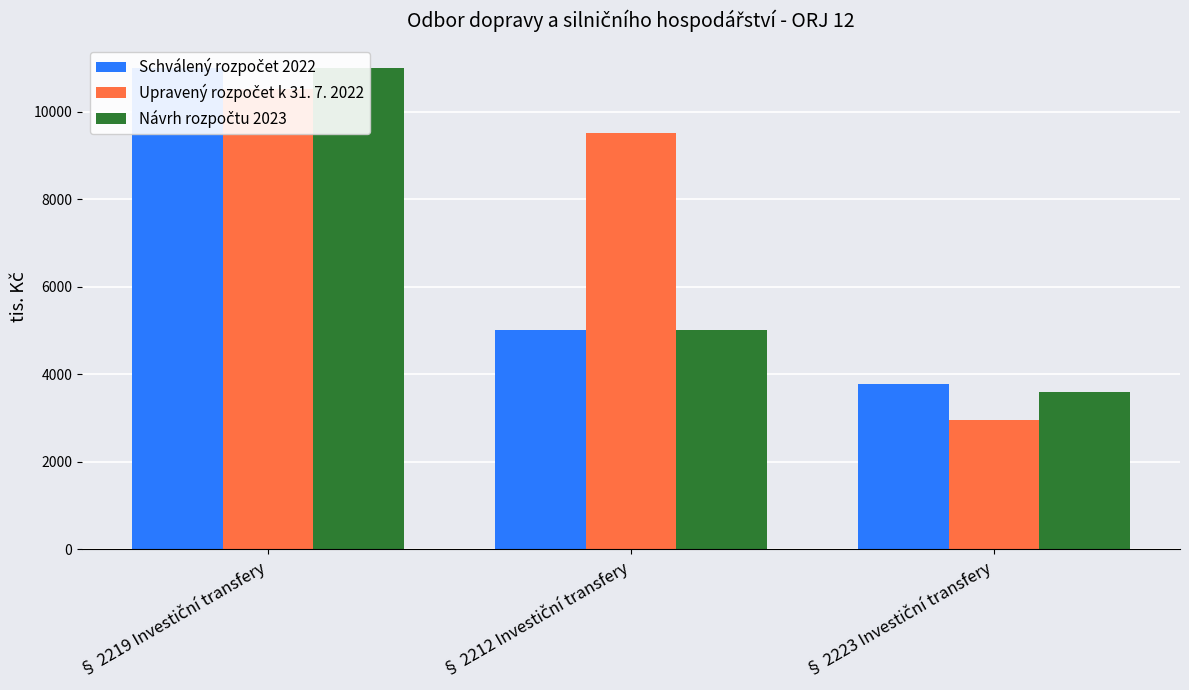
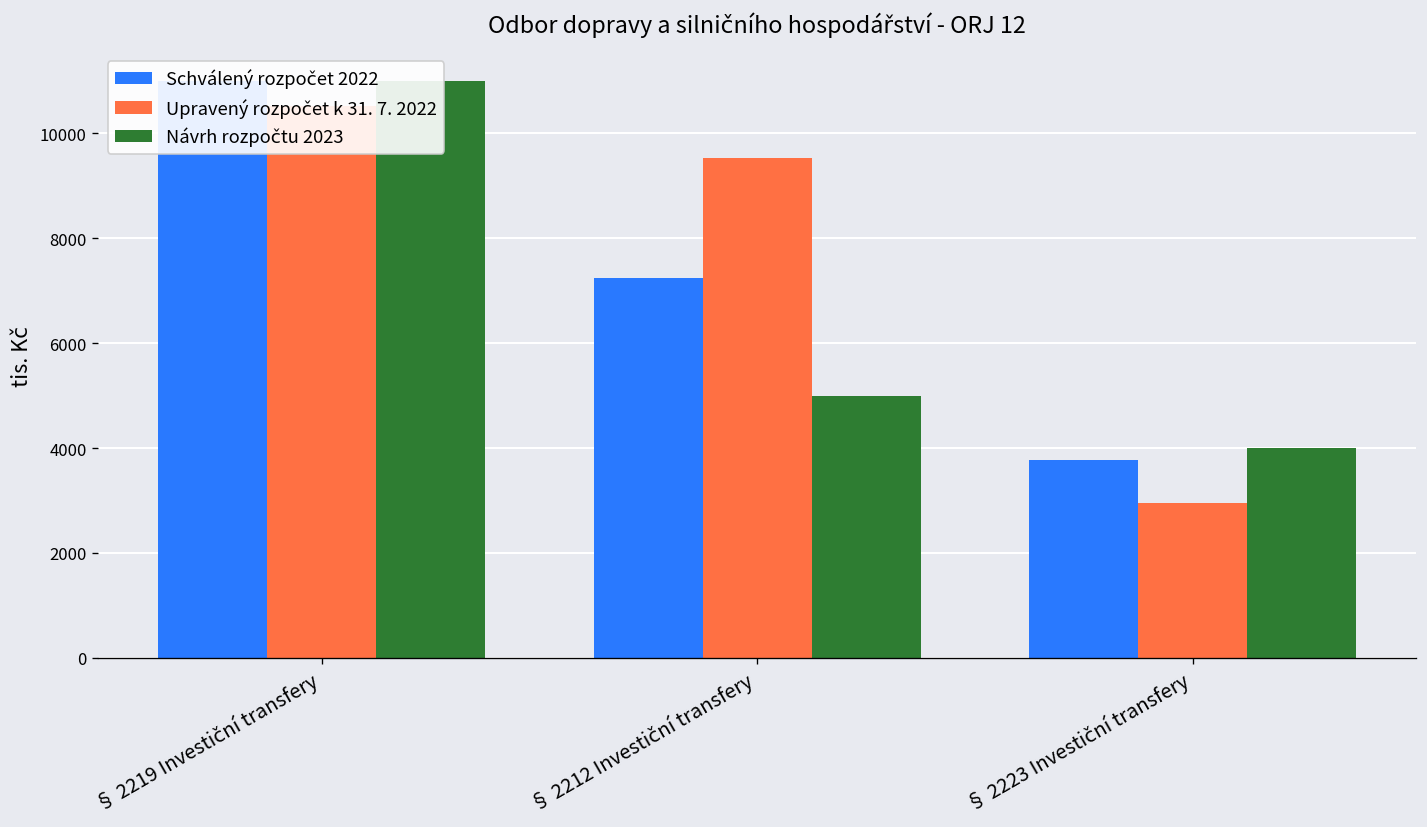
  {
    "Schválený rozpočet 2022": {
-     "§ 2212 Investiční transfery": 5000,
+     "§ 2212 Investiční transfery": 7200,
      "§ 2223 Investiční transfery": 3800
    },
    "Upravený rozpočet k 31. 7. 2022": {
      "§ 2212 Investiční transfery": 9500,
      "§ 2223 Investiční transfery": 3000
    },
    "Návrh rozpočtu 2023": {
      "§ 2212 Investiční transfery": 5000,
-     "§ 2223 Investiční transfery": 3600
+     "§ 2223 Investiční transfery": 4000
    }
  }
